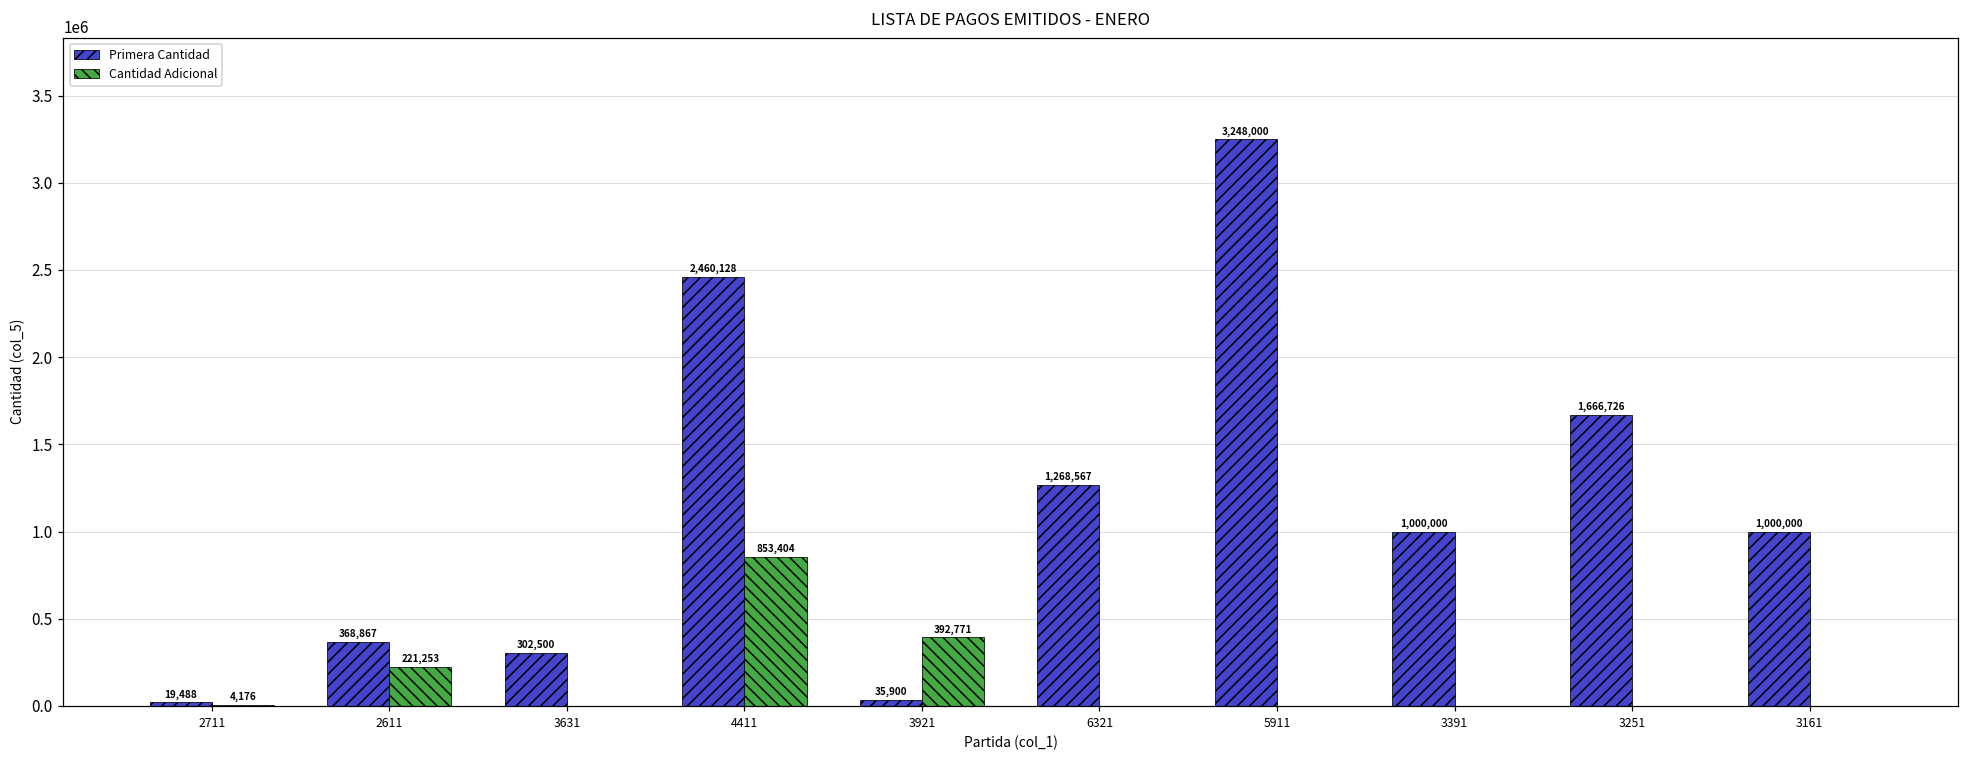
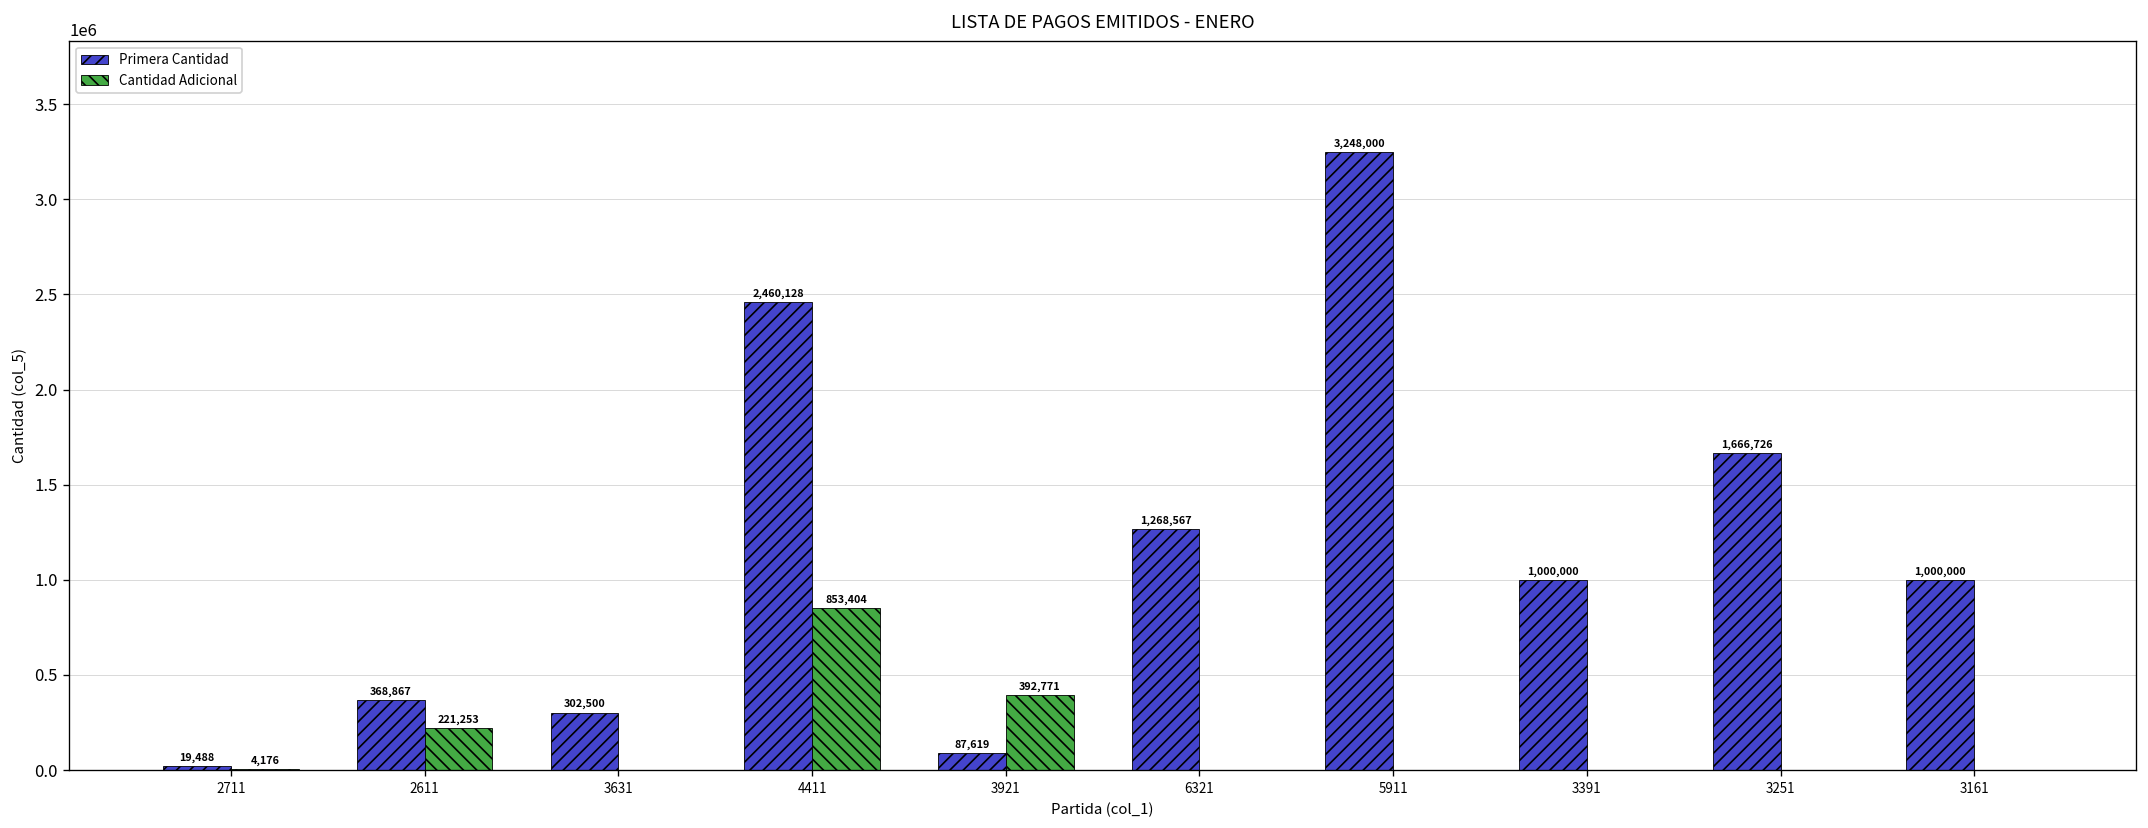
  {
    "Primera Cantidad": {
      "2711": "19,488",
      "2611": "368,867",
      "3631": "302,500",
      "4411": "2,460,128",
-     "3921": "35,900",
+     "3921": "87,619",
      "6321": "1,268,567",
      "5911": "3,248,000",
      "3391": "1,000,000",
      "3251": "1,666,726",
      "3161": "1,000,000"
    },
    "Cantidad Adicional": {
      "2711": "4,176",
      "2611": "221,253",
      "4411": "853,404",
      "3921": "392,771"
    }
  }
